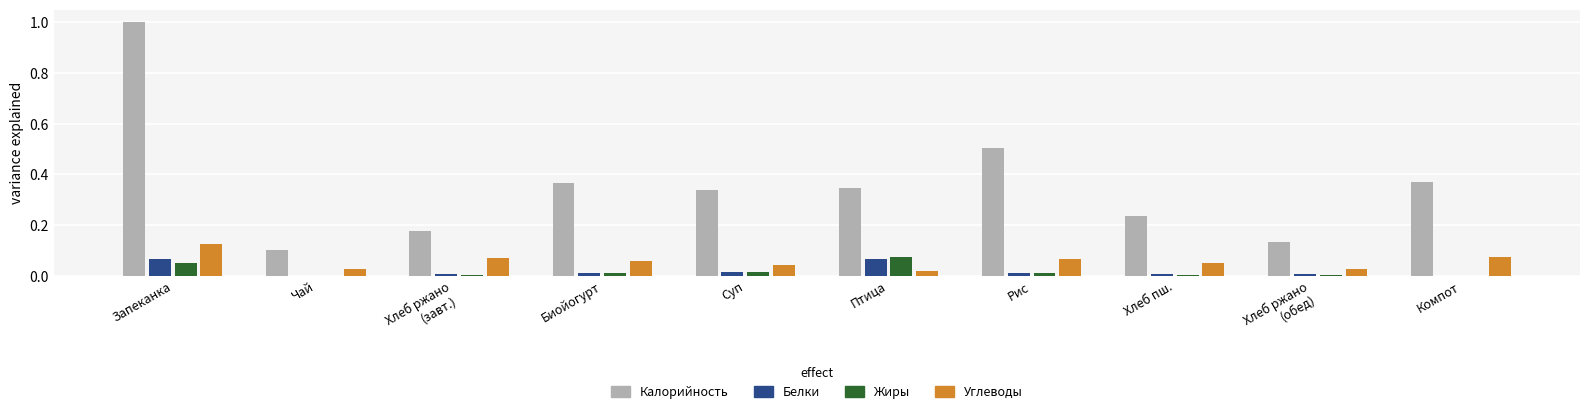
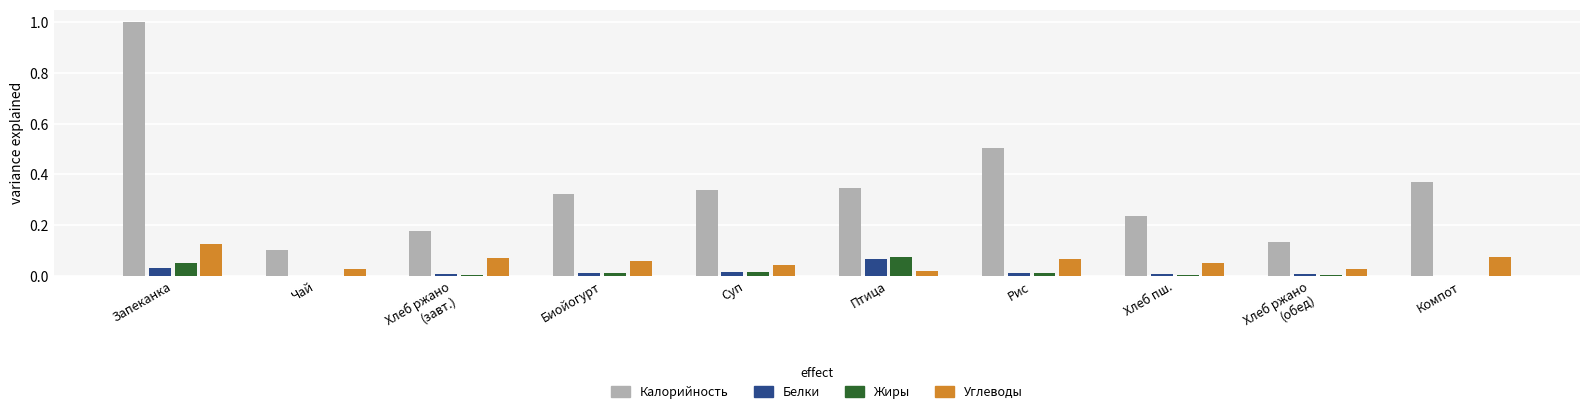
  {
    "Калорийность": {
      "Запеканка": 1.00,
      "Чай": 0.10,
      "Хлеб ржано (завт.)": 0.18,
-     "Биойогурт": 0.37,
+     "Биойогурт": 0.32,
      "Суп": 0.34,
      "Птица": 0.35,
      "Рис": 0.50,
      "Хлеб пш.": 0.24,
      "Хлеб ржано (обед)": 0.13,
      "Компот": 0.37
    },
    "Белки": {
-     "Запеканка": 0.06,
+     "Запеканка": 0.03,
      "Чай": 0.00,
      "Суп": 0.01,
      "Птица": 0.07
    },
    "Жиры": {
      "Запеканка": 0.05,
      "Чай": 0.00,
      "Биойогурт": 0.01,
      "Суп": 0.01,
      "Птица": 0.08,
      "Рис": 0.01,
      "Компот": 0.00
    },
    "Углеводы": {
      "Запеканка": 0.12,
      "Чай": 0.03,
      "Хлеб ржано (завт.)": 0.07,
      "Биойогурт": 0.06,
      "Суп": 0.04,
      "Птица": 0.02,
      "Рис": 0.07,
      "Хлеб пш.": 0.05,
      "Хлеб ржано (обед)": 0.03,
      "Компот": 0.07
    }
  }
